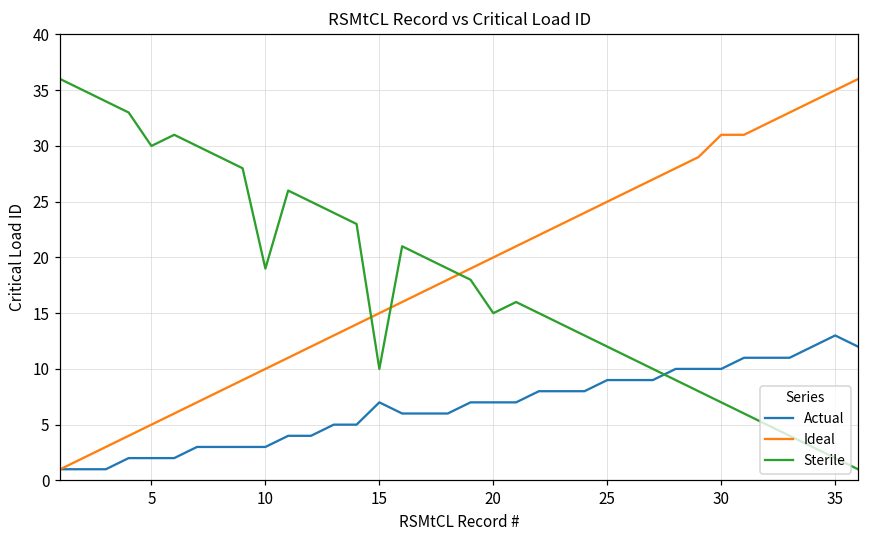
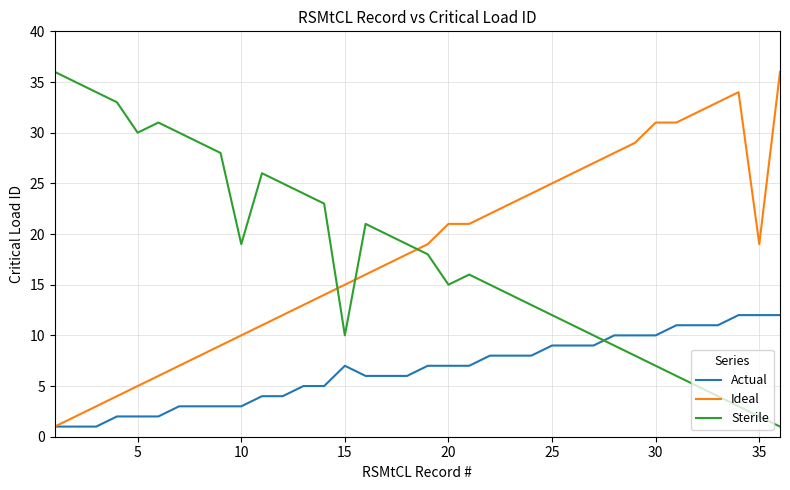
  {
    "Actual": {
      "5": 2,
      "10": 3,
      "15": 7,
      "20": 7,
      "25": 9,
      "30": 10,
-     "35": 13
+     "35": 12
    },
    "Ideal": {
      "5": 5,
      "10": 10,
      "15": 15,
-     "20": 20,
+     "20": 21,
      "25": 25,
      "30": 31,
-     "35": 35
+     "35": 19
    },
    "Sterile": {
      "5": 30,
      "10": 19,
      "15": 10,
      "20": 15,
      "25": 12,
      "30": 7
    }
  }
